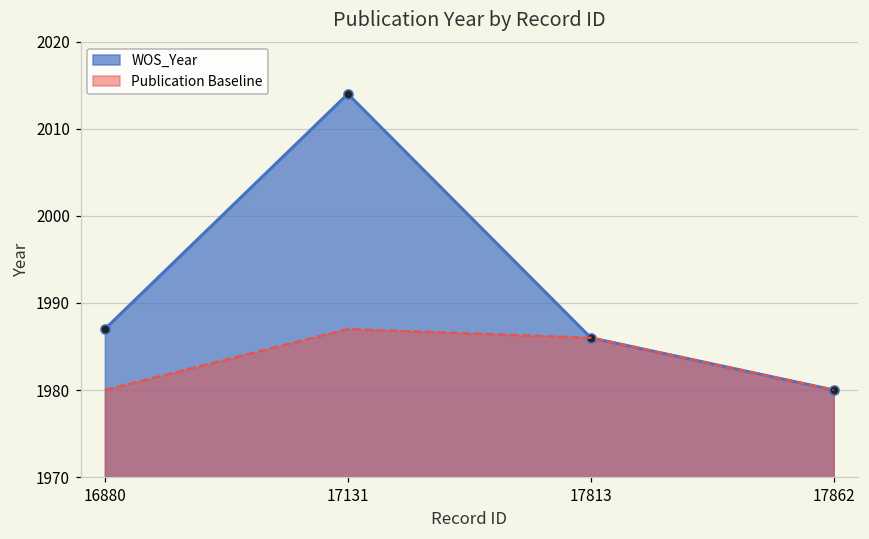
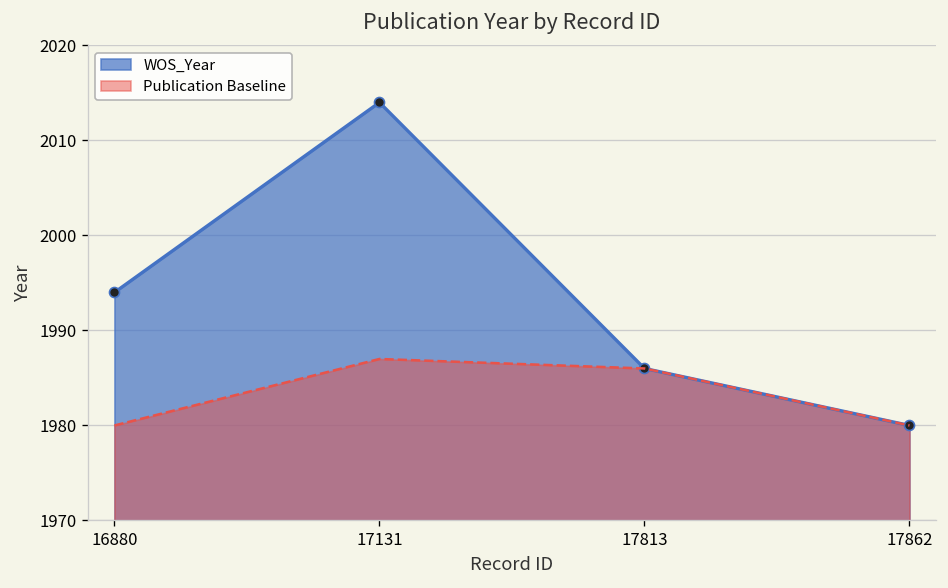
  {
    "WOS_Year": {
-     "16880": 1987,
+     "16880": 1994,
      "17131": 2014
    },
    "Publication Baseline": {
      "16880": 1980,
      "17131": 1987
    }
  }
